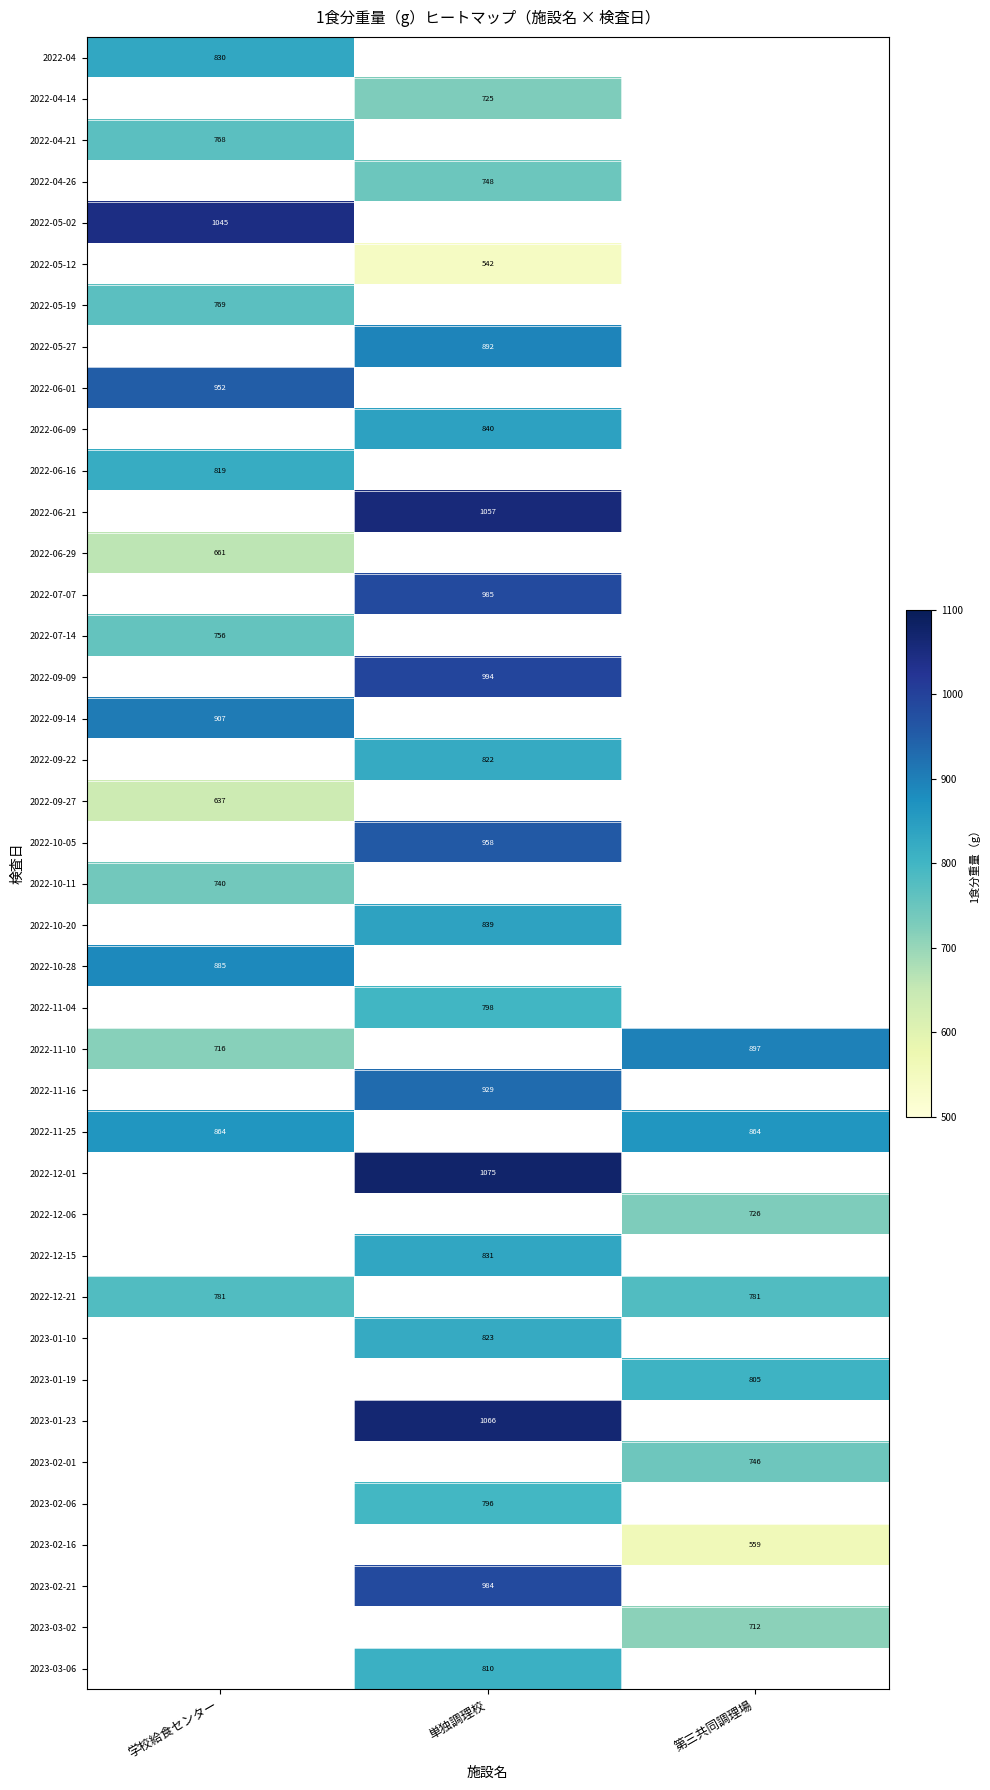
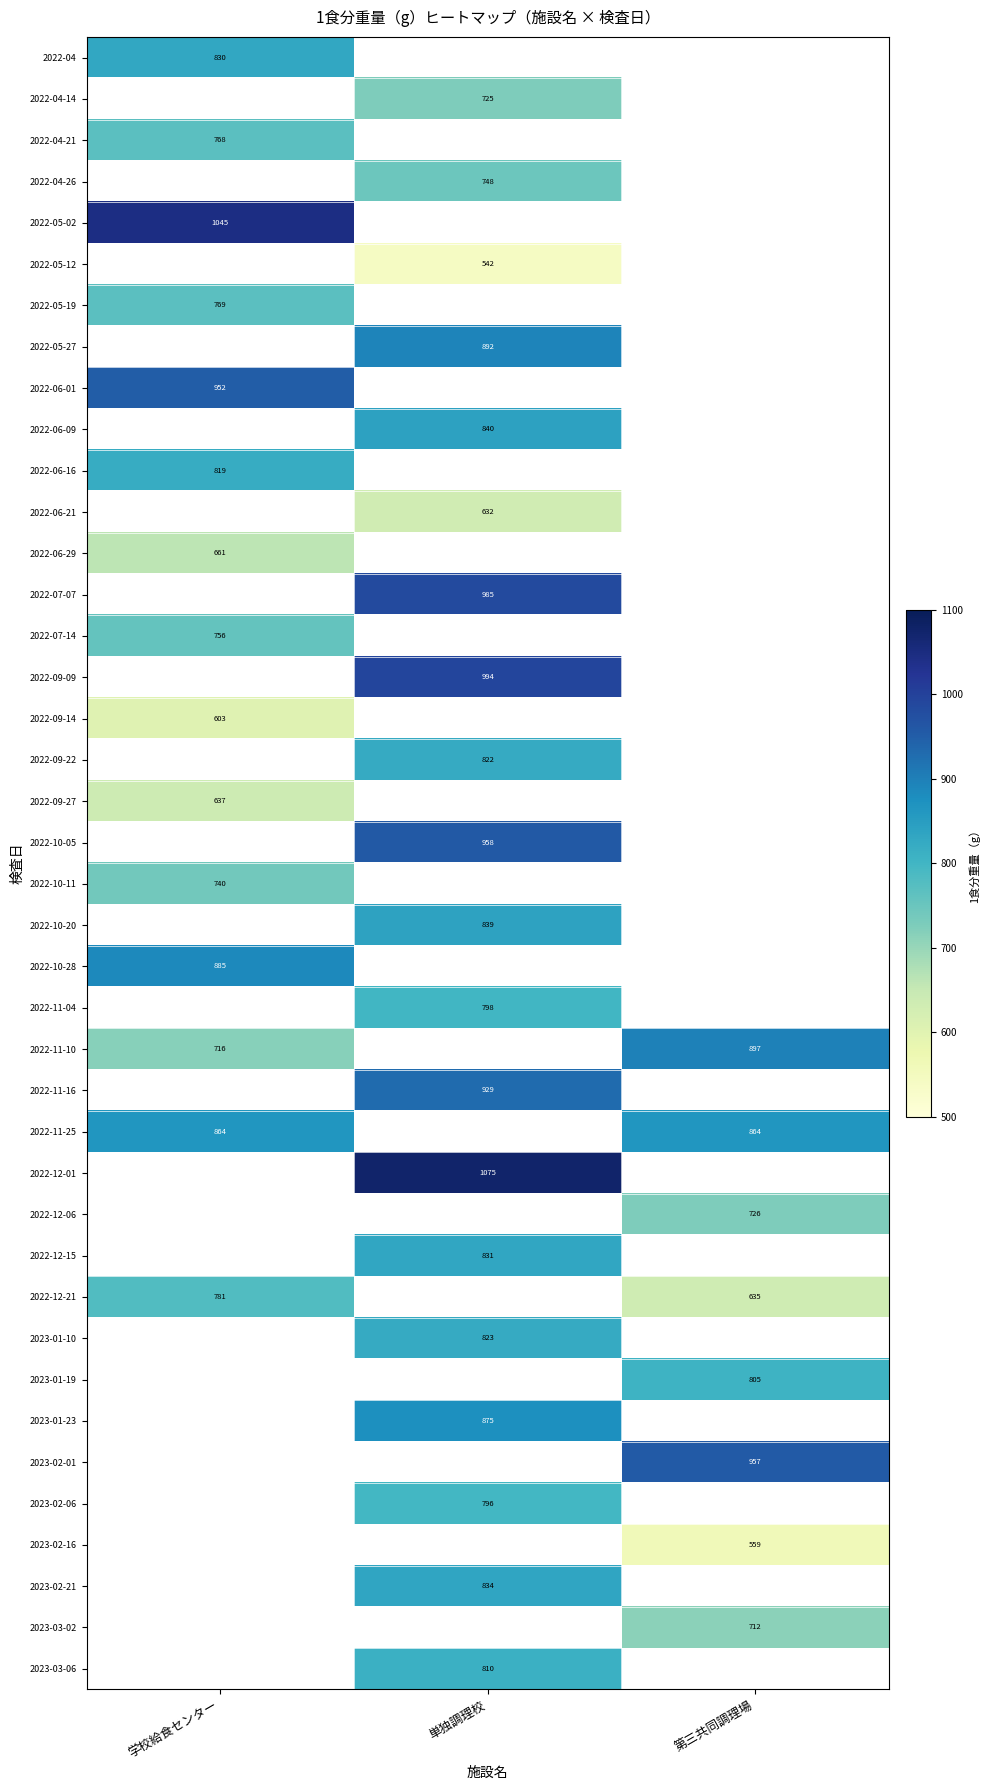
  {
    "2022-04": {
      "学校給食センター": 830
    },
    "2022-04-14": {
      "単独調理校": 725
    },
    "2022-04-21": {
      "学校給食センター": 768
    },
    "2022-04-26": {
      "単独調理校": 748
    },
    "2022-05-02": {
      "学校給食センター": 1045
    },
    "2022-05-12": {
      "単独調理校": 542
    },
    "2022-05-19": {
      "学校給食センター": 769
    },
    "2022-05-27": {
      "単独調理校": 892
    },
    "2022-06-01": {
      "学校給食センター": 952
    },
    "2022-06-09": {
      "単独調理校": 840
    },
    "2022-06-16": {
      "学校給食センター": 819
    },
    "2022-06-21": {
-     "単独調理校": 1057
+     "単独調理校": 632
    },
    "2022-06-29": {
      "学校給食センター": 661
    },
    "2022-07-07": {
      "単独調理校": 985
    },
    "2022-07-14": {
      "学校給食センター": 756
    },
    "2022-09-09": {
      "単独調理校": 994
    },
    "2022-09-14": {
-     "学校給食センター": 907
+     "学校給食センター": 603
    },
    "2022-09-22": {
      "単独調理校": 822
    },
    "2022-09-27": {
      "学校給食センター": 637
    },
    "2022-10-05": {
      "単独調理校": 958
    },
    "2022-10-11": {
      "学校給食センター": 740
    },
    "2022-10-20": {
      "単独調理校": 839
    },
    "2022-10-28": {
      "学校給食センター": 885
    },
    "2022-11-04": {
      "単独調理校": 798
    },
    "2022-11-10": {
      "学校給食センター": 716,
      "第三共同調理場": 897
    },
    "2022-11-16": {
      "単独調理校": 929
    },
    "2022-11-25": {
      "学校給食センター": 864,
      "第三共同調理場": 864
    },
    "2022-12-01": {
      "単独調理校": 1075
    },
    "2022-12-06": {
      "第三共同調理場": 726
    },
    "2022-12-15": {
      "単独調理校": 831
    },
    "2022-12-21": {
      "学校給食センター": 781,
-     "第三共同調理場": 781
+     "第三共同調理場": 635
    },
    "2023-01-10": {
      "単独調理校": 823
    },
    "2023-01-19": {
      "第三共同調理場": 805
    },
    "2023-01-23": {
-     "単独調理校": 1066
+     "単独調理校": 875
    },
    "2023-02-01": {
-     "第三共同調理場": 746
+     "第三共同調理場": 957
    },
    "2023-02-06": {
      "単独調理校": 796
    },
    "2023-02-16": {
      "第三共同調理場": 559
    },
    "2023-02-21": {
-     "単独調理校": 984
+     "単独調理校": 834
    },
    "2023-03-02": {
      "第三共同調理場": 712
    },
    "2023-03-06": {
      "単独調理校": 810
    }
  }
